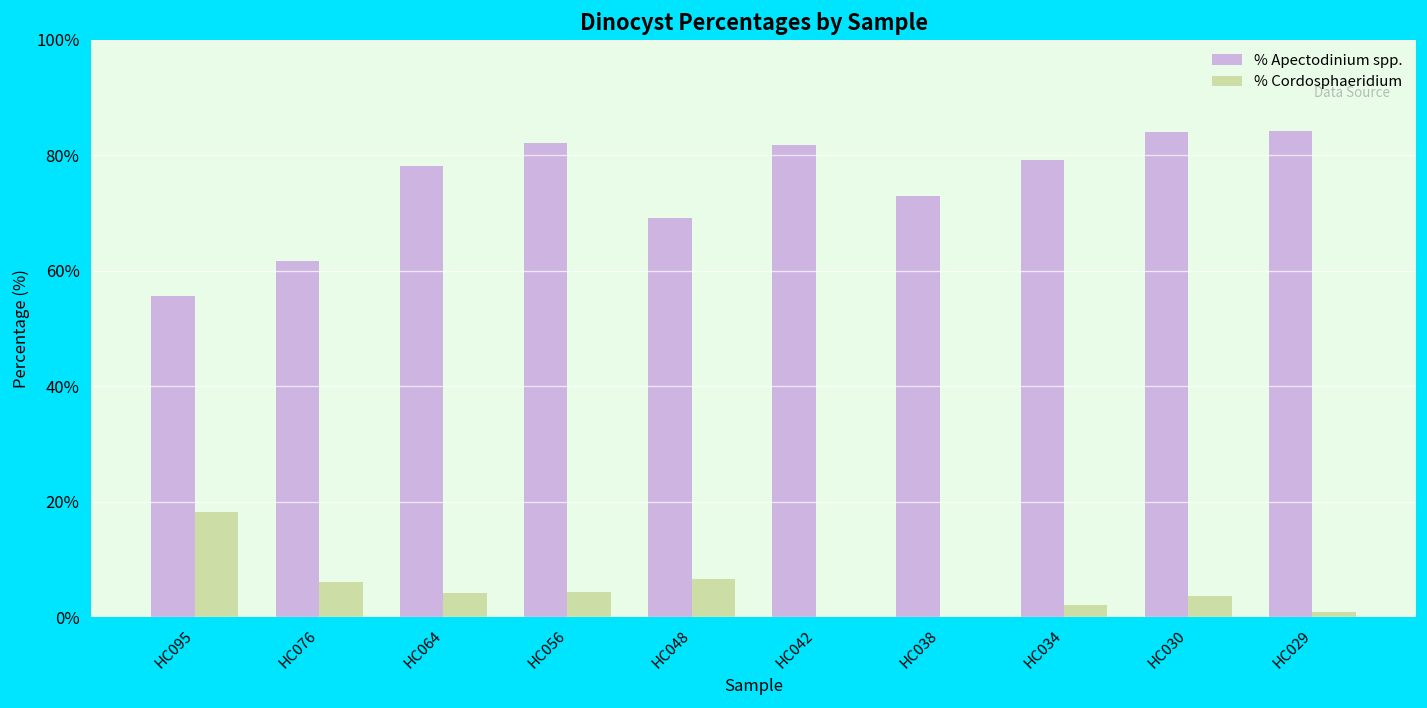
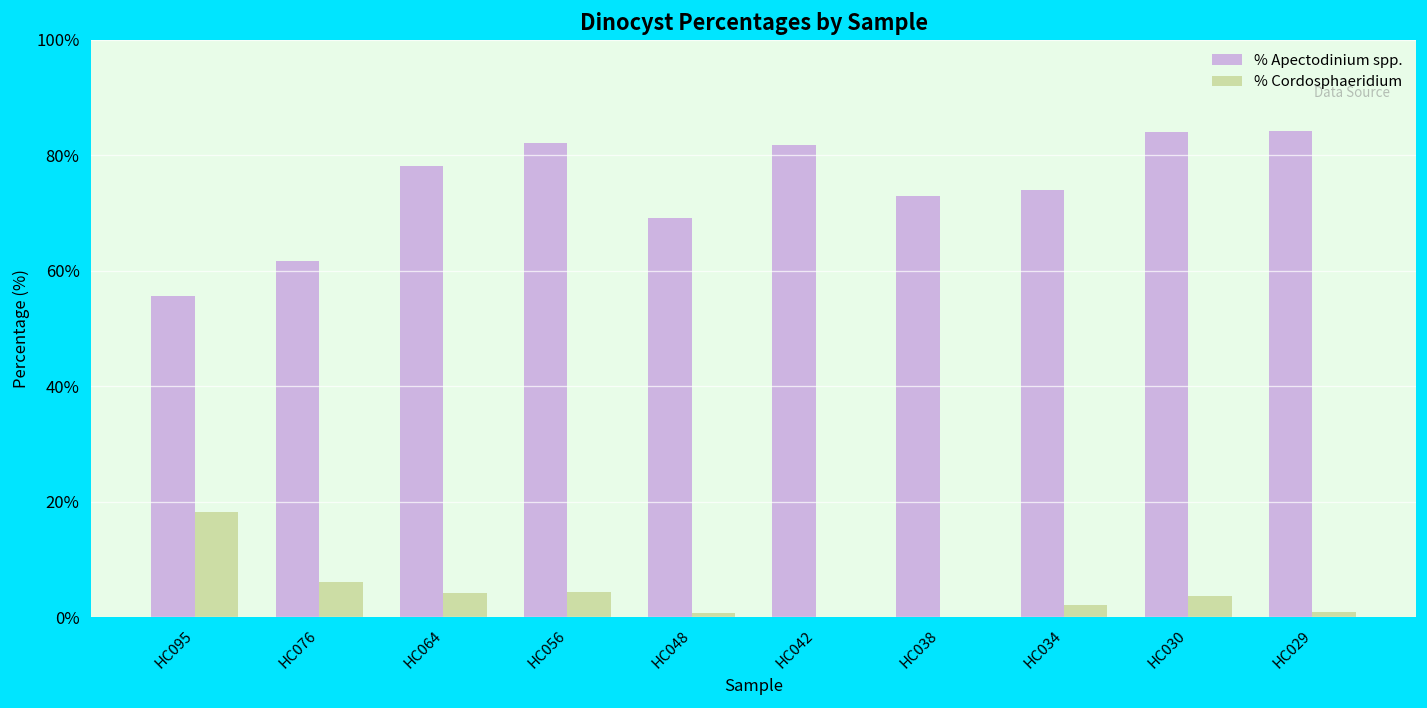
  {
    "% Apectodinium spp.": {
      "HC095": "56%",
      "HC076": "62%",
      "HC064": "78%",
      "HC056": "82%",
      "HC048": "69%",
      "HC042": "82%",
      "HC038": "73%",
-     "HC034": "79%",
+     "HC034": "74%",
      "HC030": "84%",
      "HC029": "84%"
    },
    "% Cordosphaeridium": {
      "HC095": "18%",
      "HC076": "6%",
      "HC064": "4%",
      "HC056": "4%",
-     "HC048": "7%",
+     "HC048": "1%",
      "HC042": "0%",
      "HC038": "0%",
      "HC034": "2%",
      "HC030": "4%",
      "HC029": "1%"
    }
  }
